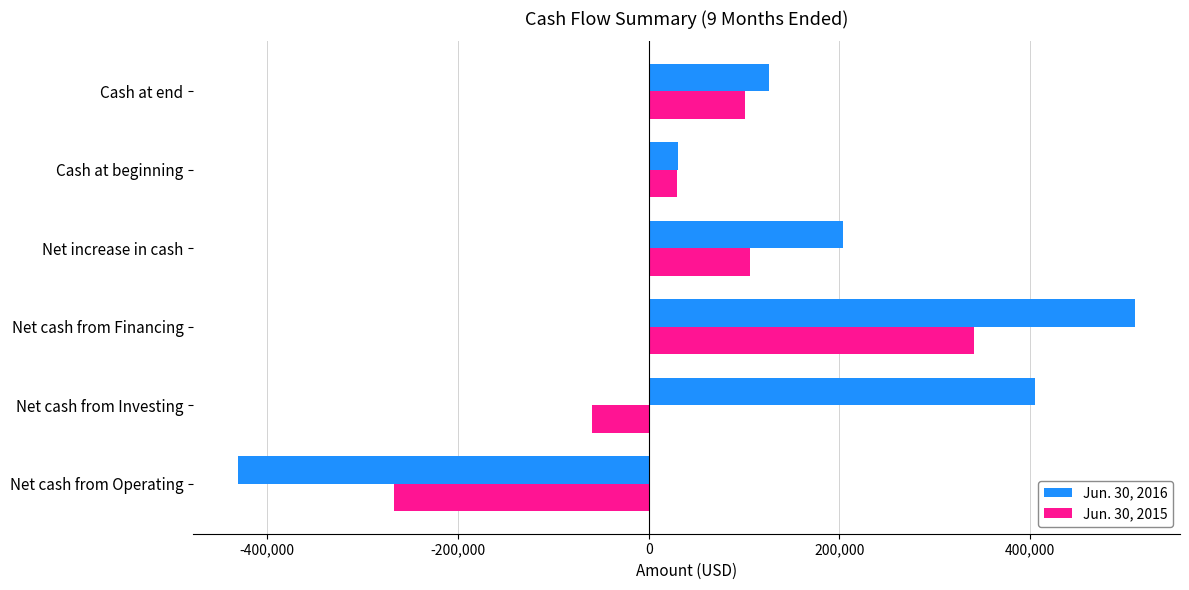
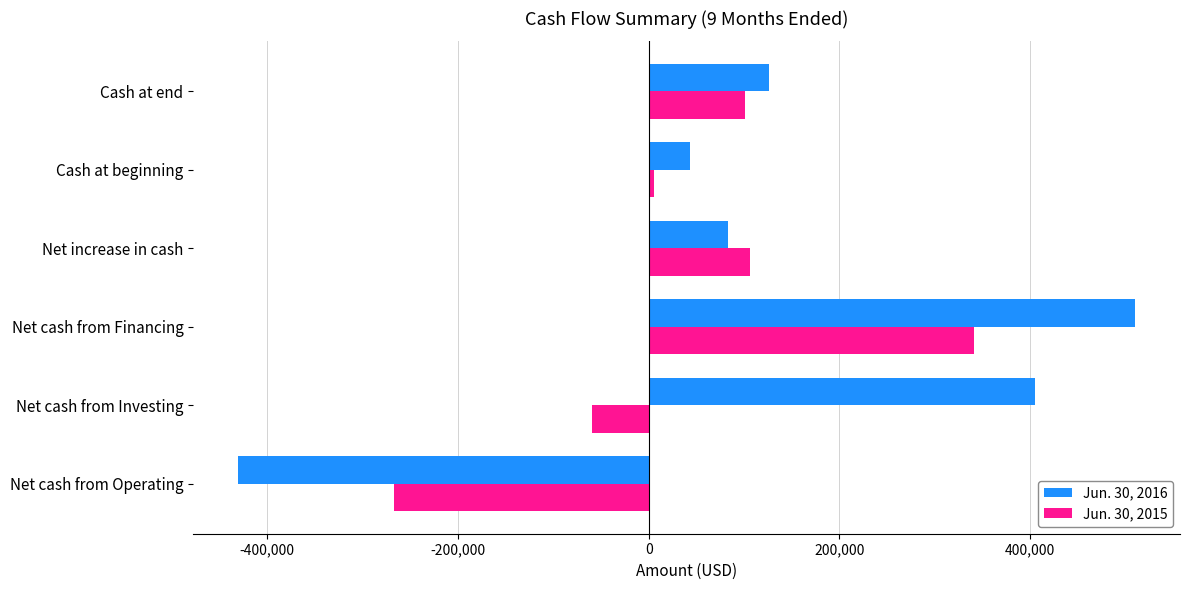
  {
    "Jun. 30, 2016": {
      "Cash at end": "130,000",
-     "Cash at beginning": "30,000",
-     "Net increase in cash": "200,000",
+     "Cash at beginning": "40,000",
+     "Net increase in cash": "80,000",
      "Net cash from Financing": "510,000",
      "Net cash from Investing": "400,000",
      "Net cash from Operating": "-430,000"
    },
    "Jun. 30, 2015": {
      "Cash at end": "100,000",
-     "Cash at beginning": "30,000",
+     "Cash at beginning": "10,000",
      "Net increase in cash": "110,000",
      "Net cash from Financing": "340,000",
      "Net cash from Investing": "-60,000",
      "Net cash from Operating": "-270,000"
    }
  }
